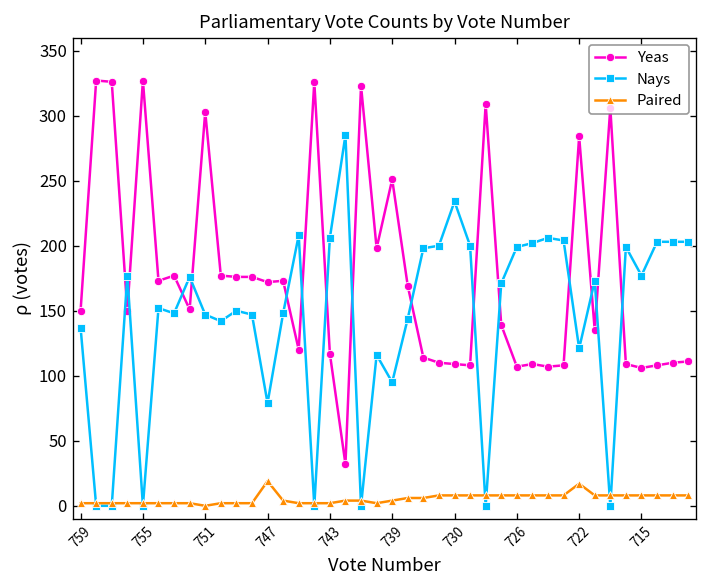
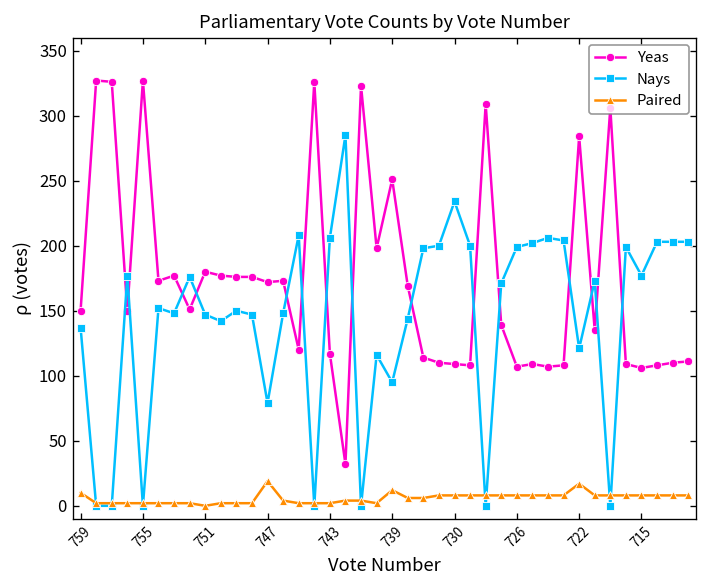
  {
    "Yeas": {
      "759": 150,
      "755": 327,
-     "751": 303,
+     "751": 180,
      "747": 172,
      "743": 117,
      "739": 251,
      "730": 109,
      "726": 107,
      "722": 284,
      "715": 106
    },
    "Nays": {
      "759": 137,
      "751": 147,
      "747": 79,
      "743": 206,
      "739": 95,
      "730": 234,
      "726": 199,
      "722": 121,
      "715": 177
    },
    "Paired": {
-     "759": 2,
+     "759": 10,
      "751": 0,
      "747": 19,
      "743": 2,
-     "739": 4,
+     "739": 12,
      "730": 8,
      "726": 8,
      "722": 17,
      "715": 8
    }
  }
